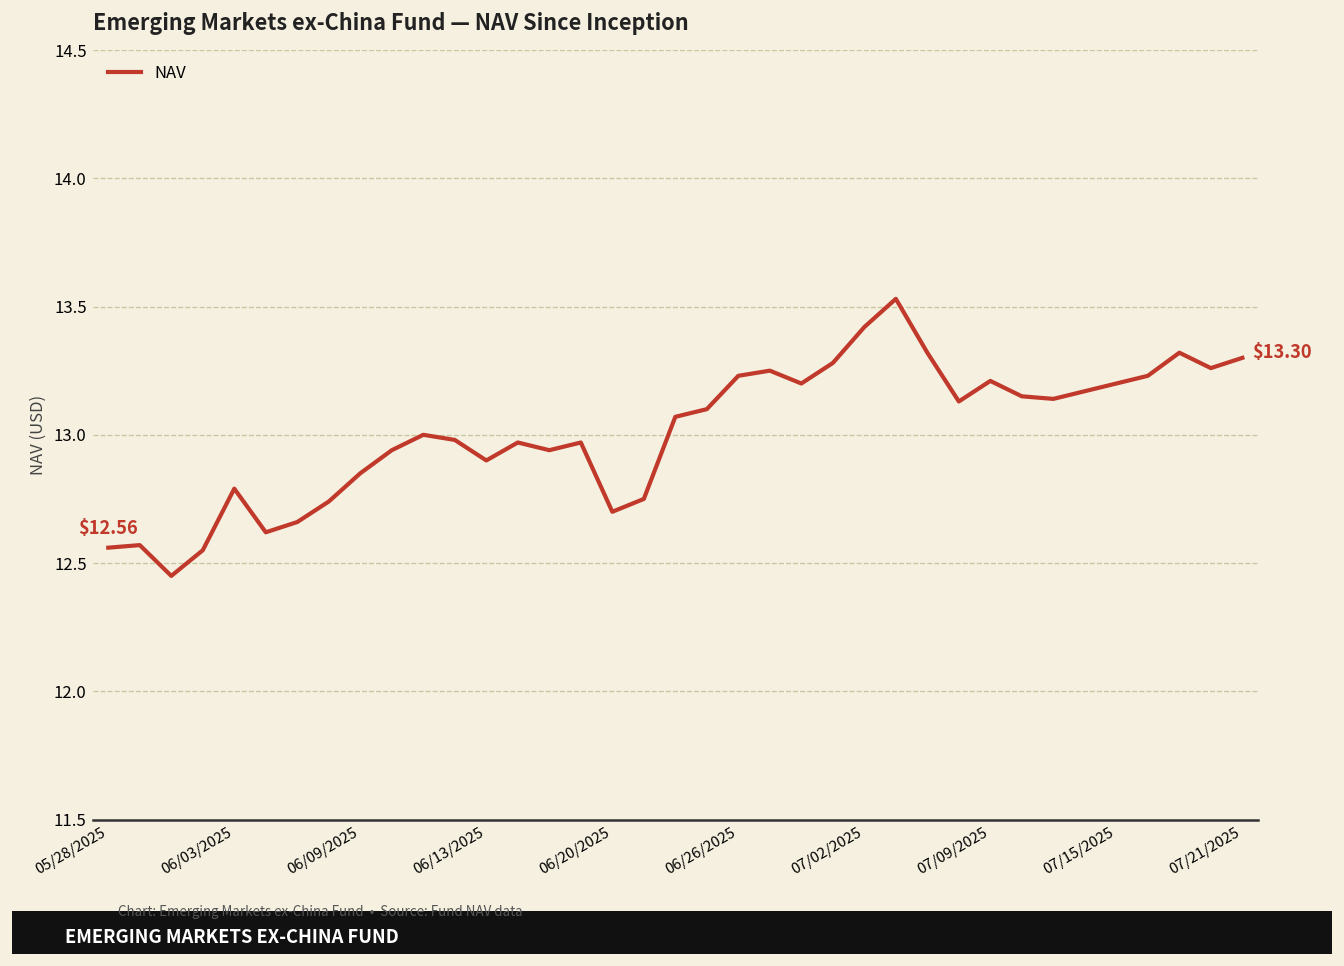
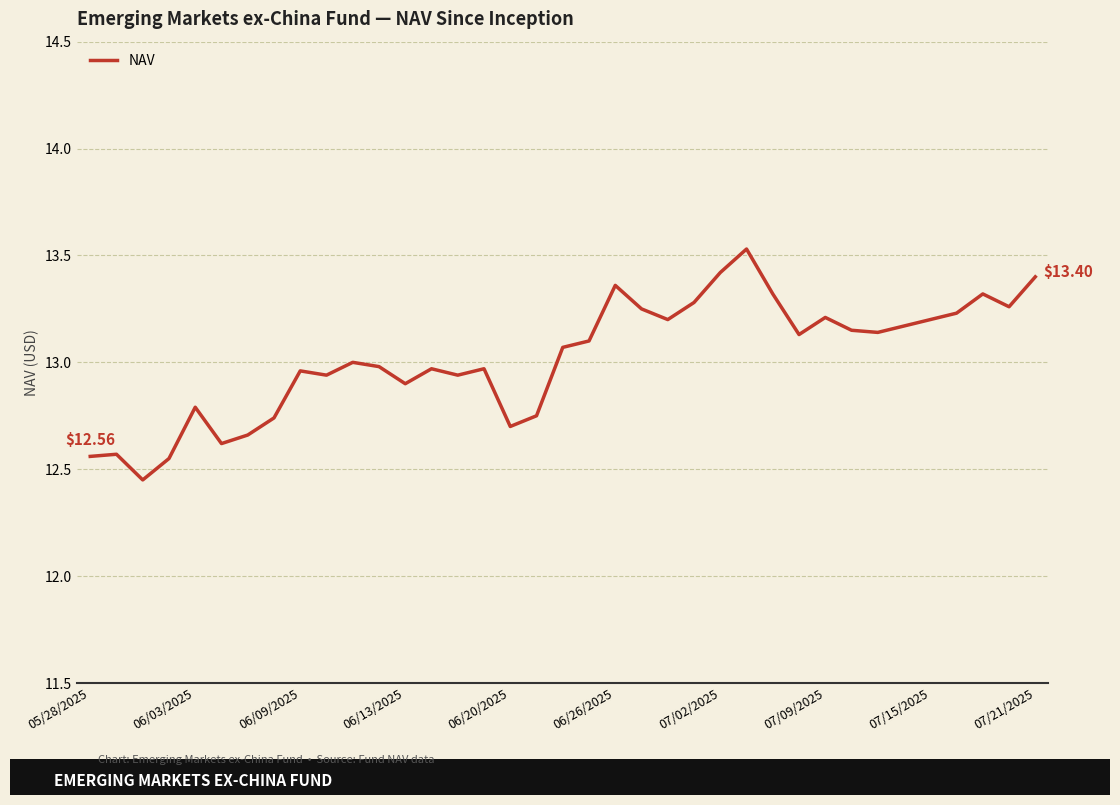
  {
    "05/28/2025": "$12.56",
-   "06/09/2025": "12.85",
-   "06/26/2025": "13.23",
-   "07/21/2025": "$13.30"
+   "06/09/2025": "12.96",
+   "06/26/2025": "13.36",
+   "07/21/2025": "$13.40"
  }
